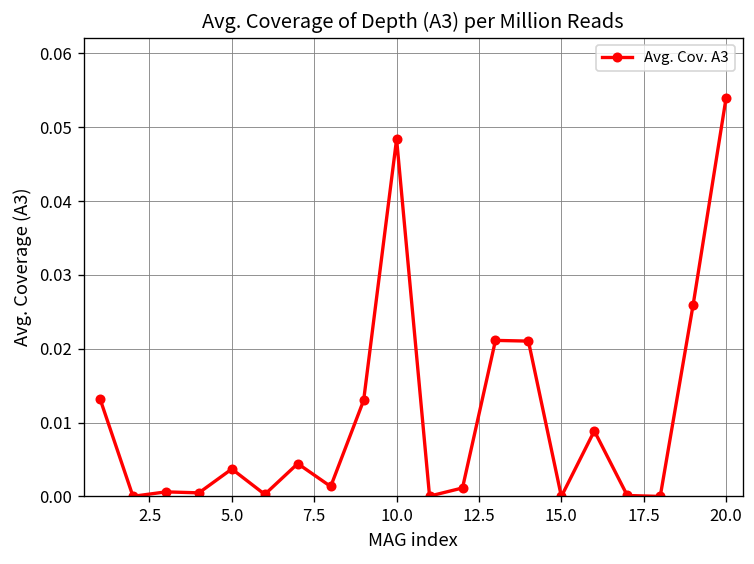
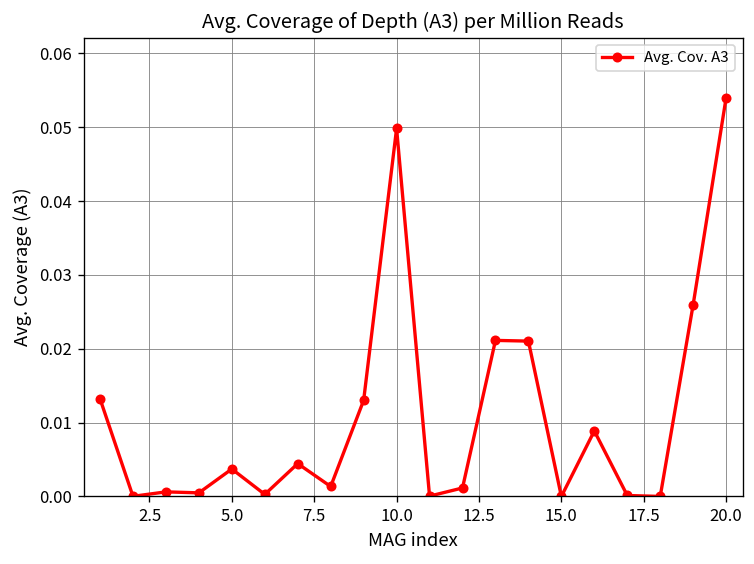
  {
    "5.0": 0.004,
-   "10.0": 0.048,
+   "10.0": 0.050,
    "15.0": 0.000,
    "20.0": 0.054
  }
